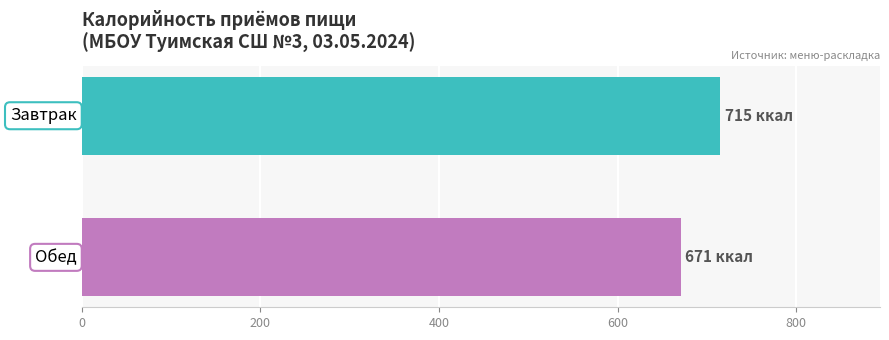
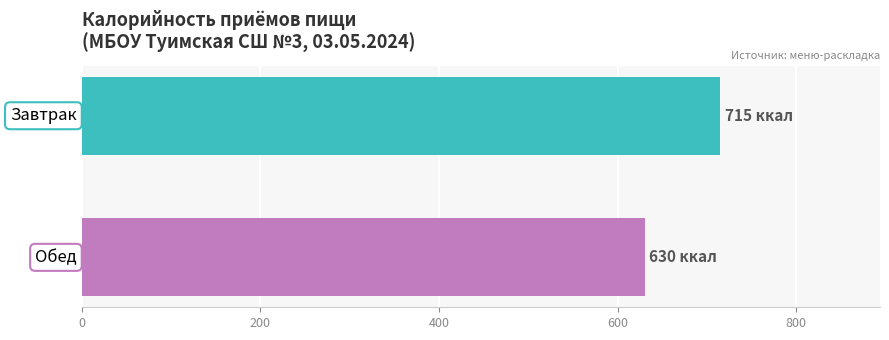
  {
    "Завтрак": 715,
-   "Обед": 671
+   "Обед": 630
  }
